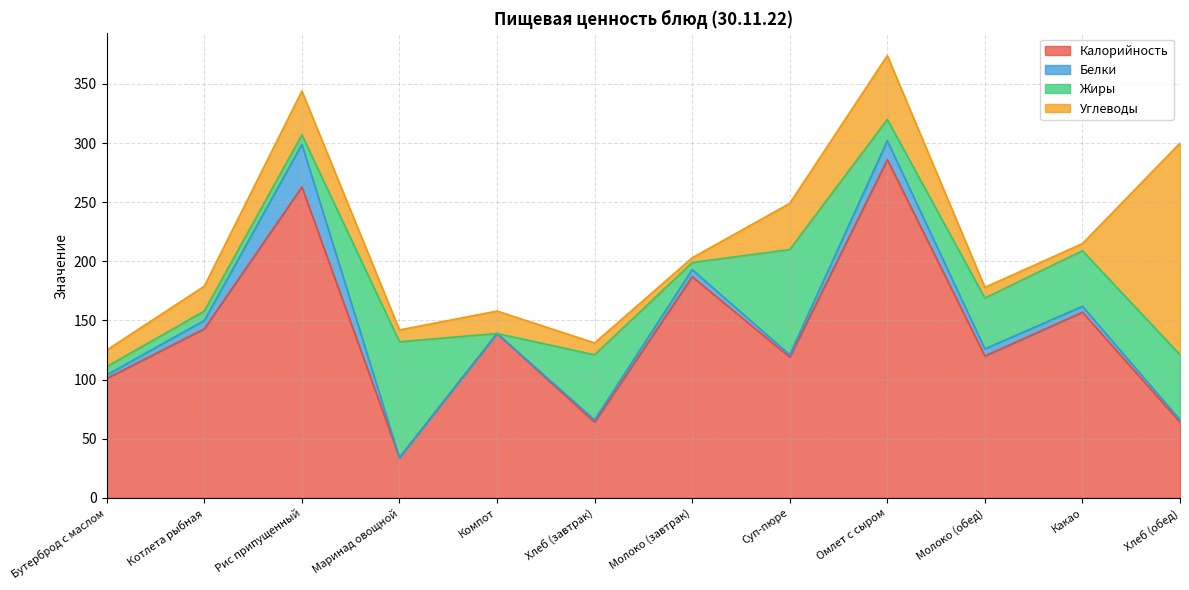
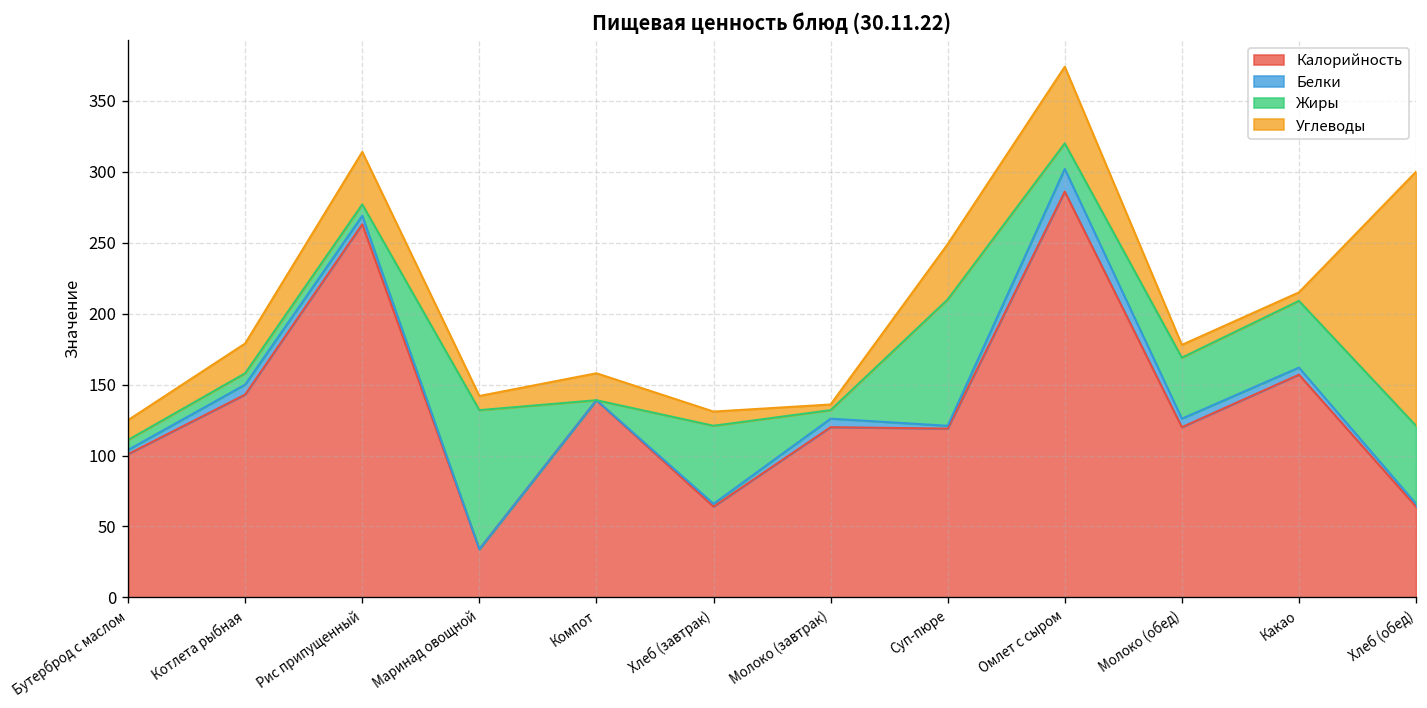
  {
    "Калорийность": {
      "Бутерброд с маслом": 101,
      "Котлета рыбная": 143,
      "Рис припущенный": 263,
-     "Молоко (завтрак)": 187,
+     "Молоко (завтрак)": 120,
      "Омлет с сыром": 286,
      "Молоко (обед)": 120,
      "Какао": 157
    },
    "Белки": {
      "Бутерброд с маслом": 3,
      "Котлета рыбная": 7,
-     "Рис припущенный": 36,
+     "Рис припущенный": 6,
      "Молоко (завтрак)": 6,
      "Омлет с сыром": 16,
      "Молоко (обед)": 6,
      "Какао": 5
    },
    "Жиры": {
      "Бутерброд с маслом": 7,
      "Котлета рыбная": 8,
      "Рис припущенный": 8,
      "Маринад овощной": 98,
      "Хлеб (завтрак)": 55,
      "Молоко (завтрак)": 6,
      "Суп-пюре": 89,
      "Омлет с сыром": 18,
      "Молоко (обед)": 43,
      "Какао": 47,
      "Хлеб (обед)": 55
    },
    "Углеводы": {
      "Бутерброд с маслом": 14,
      "Котлета рыбная": 21,
      "Рис припущенный": 37,
      "Маринад овощной": 10,
      "Компот": 19,
      "Хлеб (завтрак)": 10,
      "Молоко (завтрак)": 4,
      "Суп-пюре": 39,
      "Омлет с сыром": 54,
      "Молоко (обед)": 9,
      "Какао": 6,
      "Хлеб (обед)": 179
    }
  }
